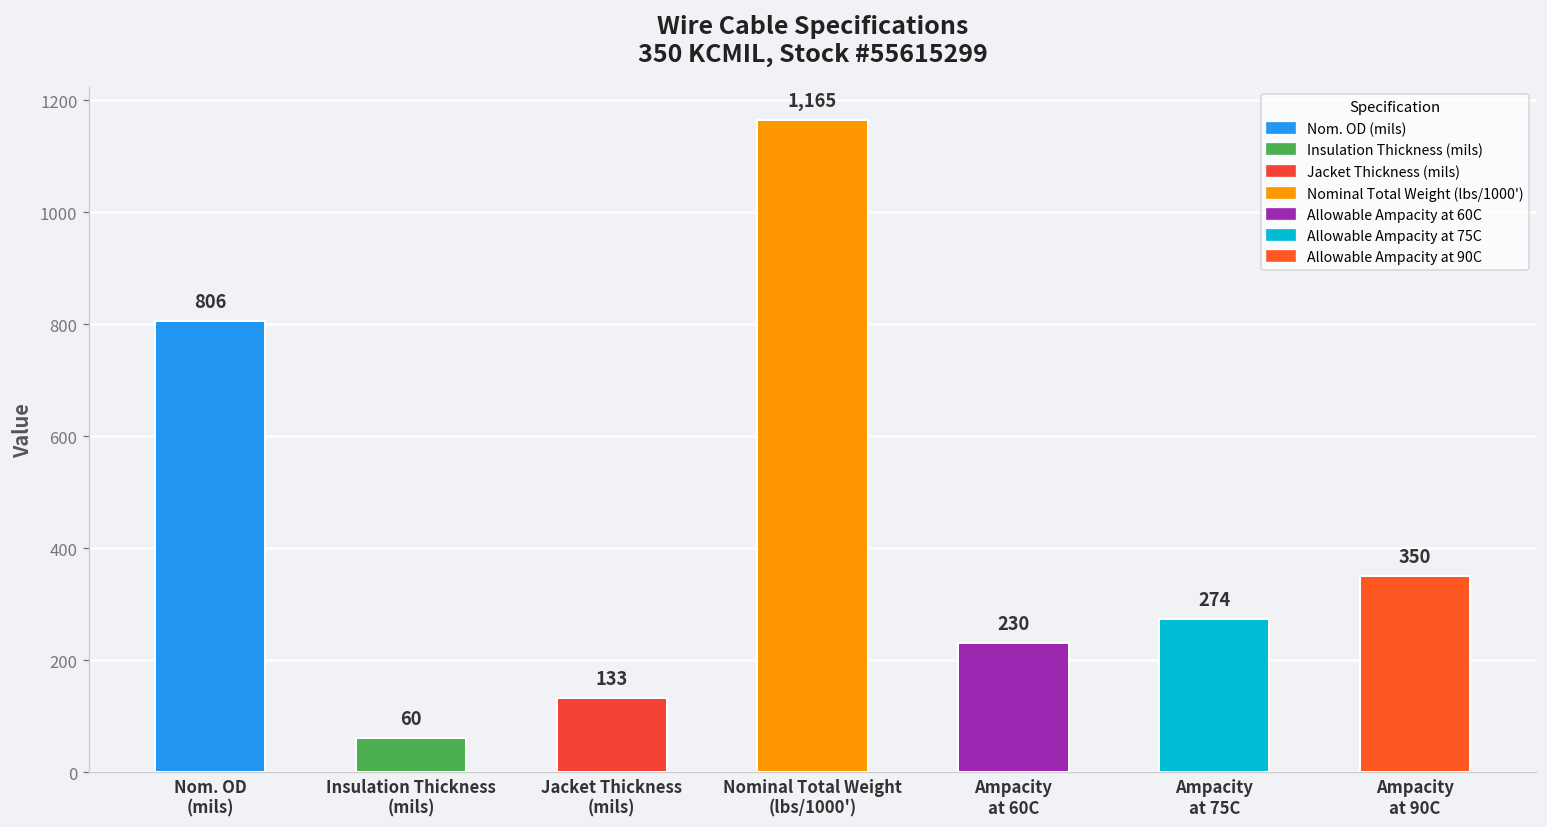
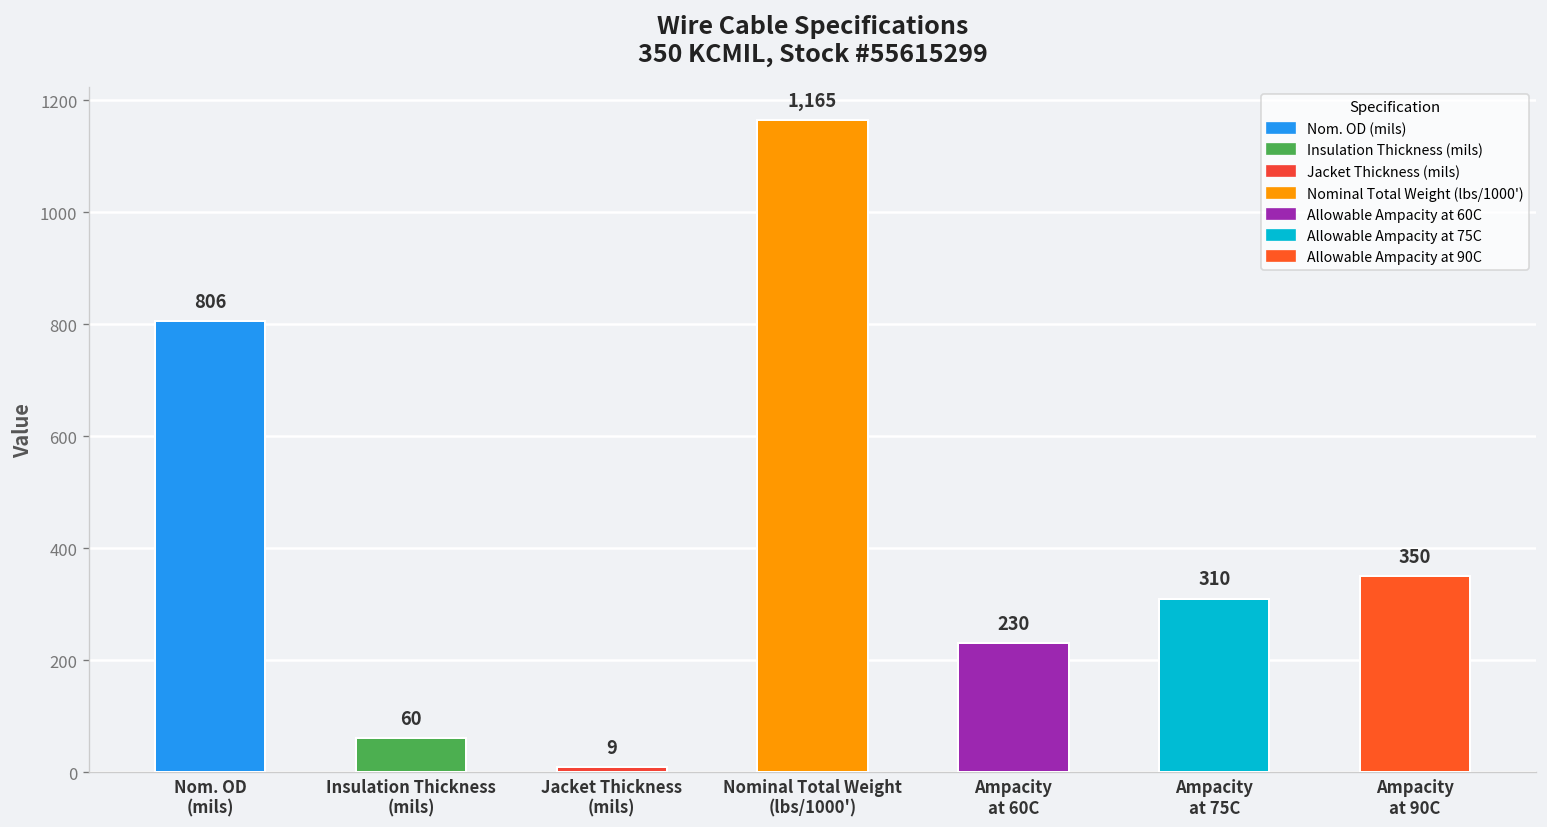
  {
    "Nom. OD (mils)": "806",
    "Insulation Thickness (mils)": "60",
-   "Jacket Thickness (mils)": "133",
+   "Jacket Thickness (mils)": "9",
    "Nominal Total Weight (lbs/1000')": "1,165",
    "Ampacity at 60C": "230",
-   "Ampacity at 75C": "274",
+   "Ampacity at 75C": "310",
    "Ampacity at 90C": "350"
  }
